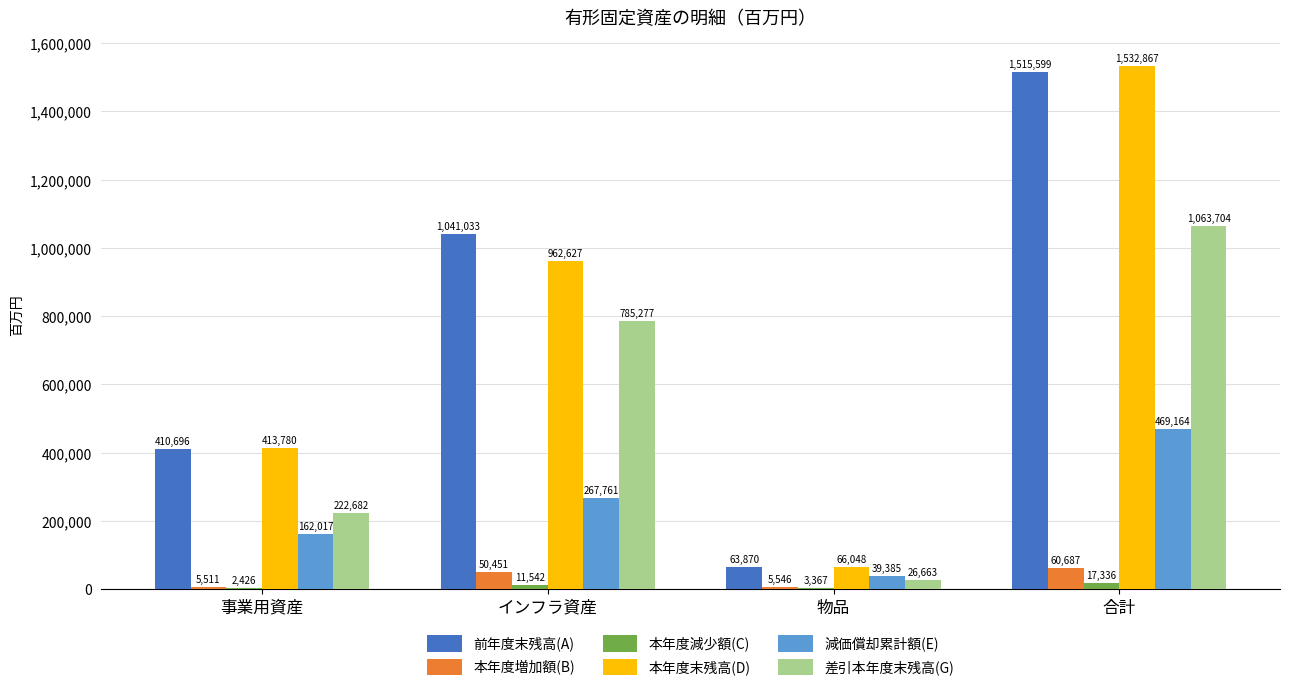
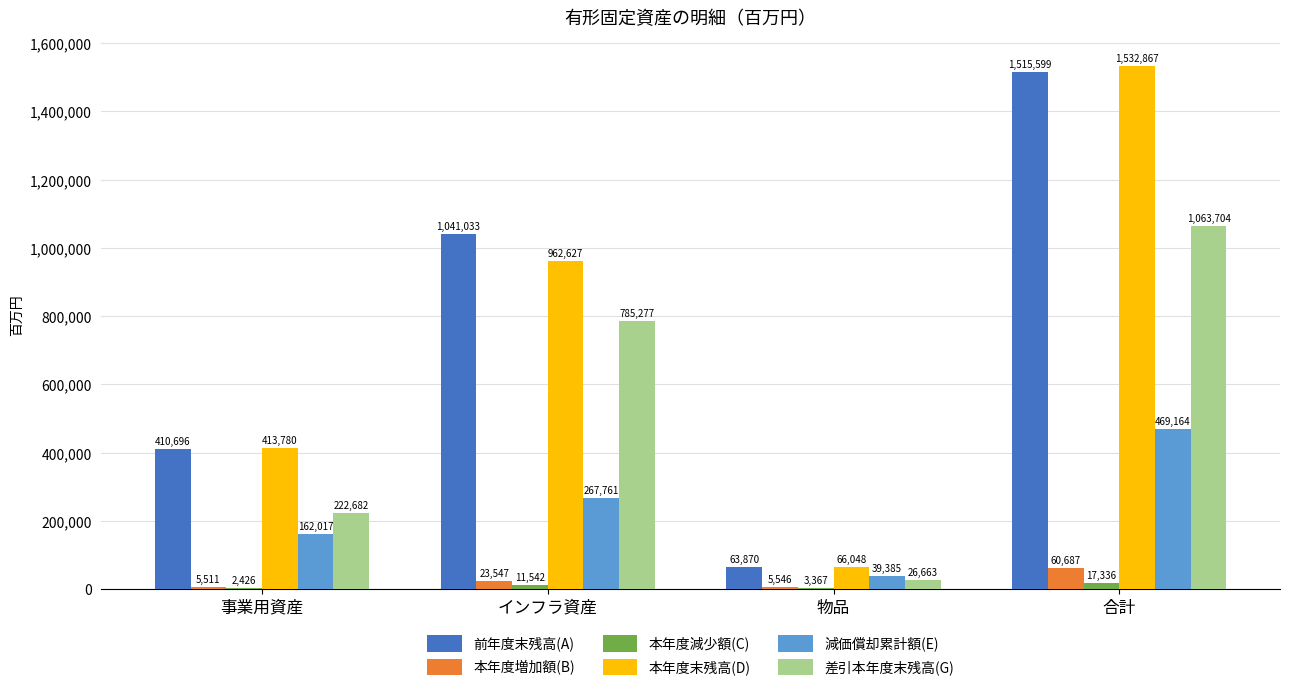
  {
    "本年度増加額(B)": {
      "事業用資産": "5,511",
-     "インフラ資産": "50,451",
+     "インフラ資産": "23,547",
      "物品": "5,546",
      "合計": "60,687"
    },
    "本年度減少額(C)": {
      "事業用資産": "2,426",
      "インフラ資産": "11,542",
      "物品": "3,367",
      "合計": "17,336"
    },
    "本年度末残高(D)": {
      "事業用資産": "413,780",
      "インフラ資産": "962,627",
      "物品": "66,048",
      "合計": "1,532,867"
    },
    "差引本年度末残高(G)": {
      "事業用資産": "222,682",
      "インフラ資産": "785,277",
      "物品": "26,663",
      "合計": "1,063,704"
    }
  }
